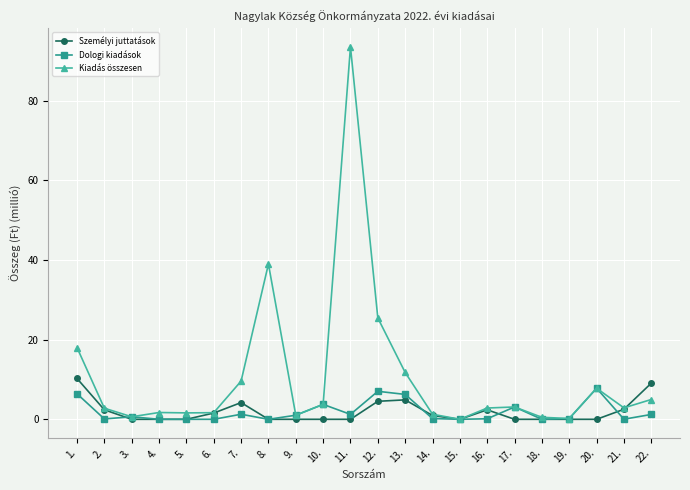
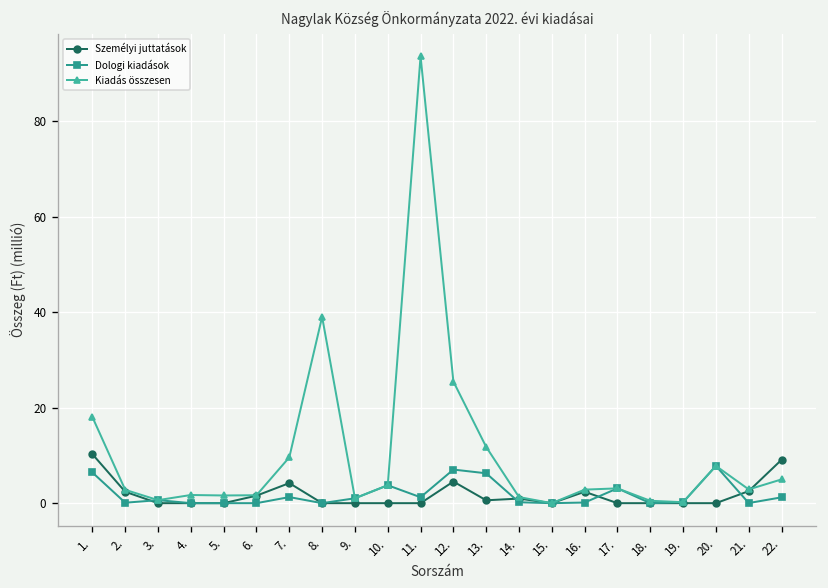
  {
    "Személyi juttatások": {
      "1.": 10,
      "7.": 4,
      "9.": 0,
      "10.": 0,
      "11.": 0,
      "12.": 5,
-     "13.": 5,
+     "13.": 1,
      "17.": 0,
      "20.": 0,
      "22.": 9
    }
  }
